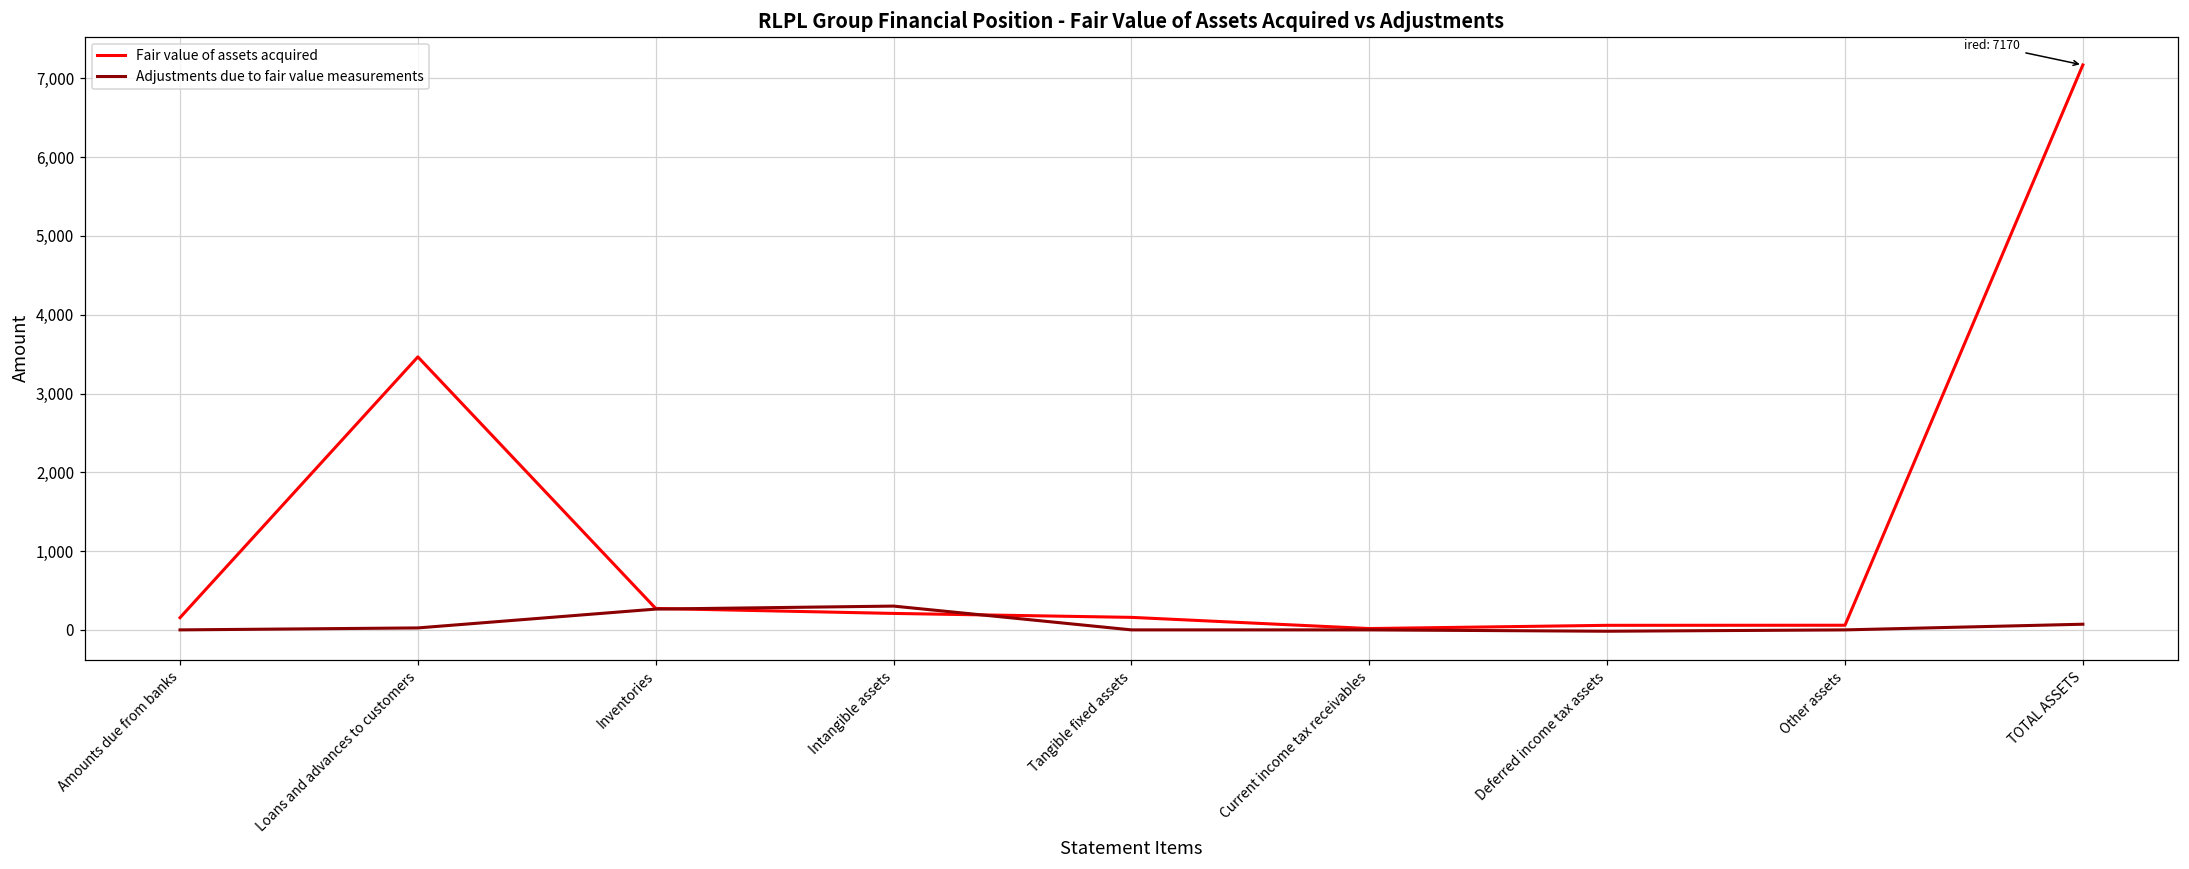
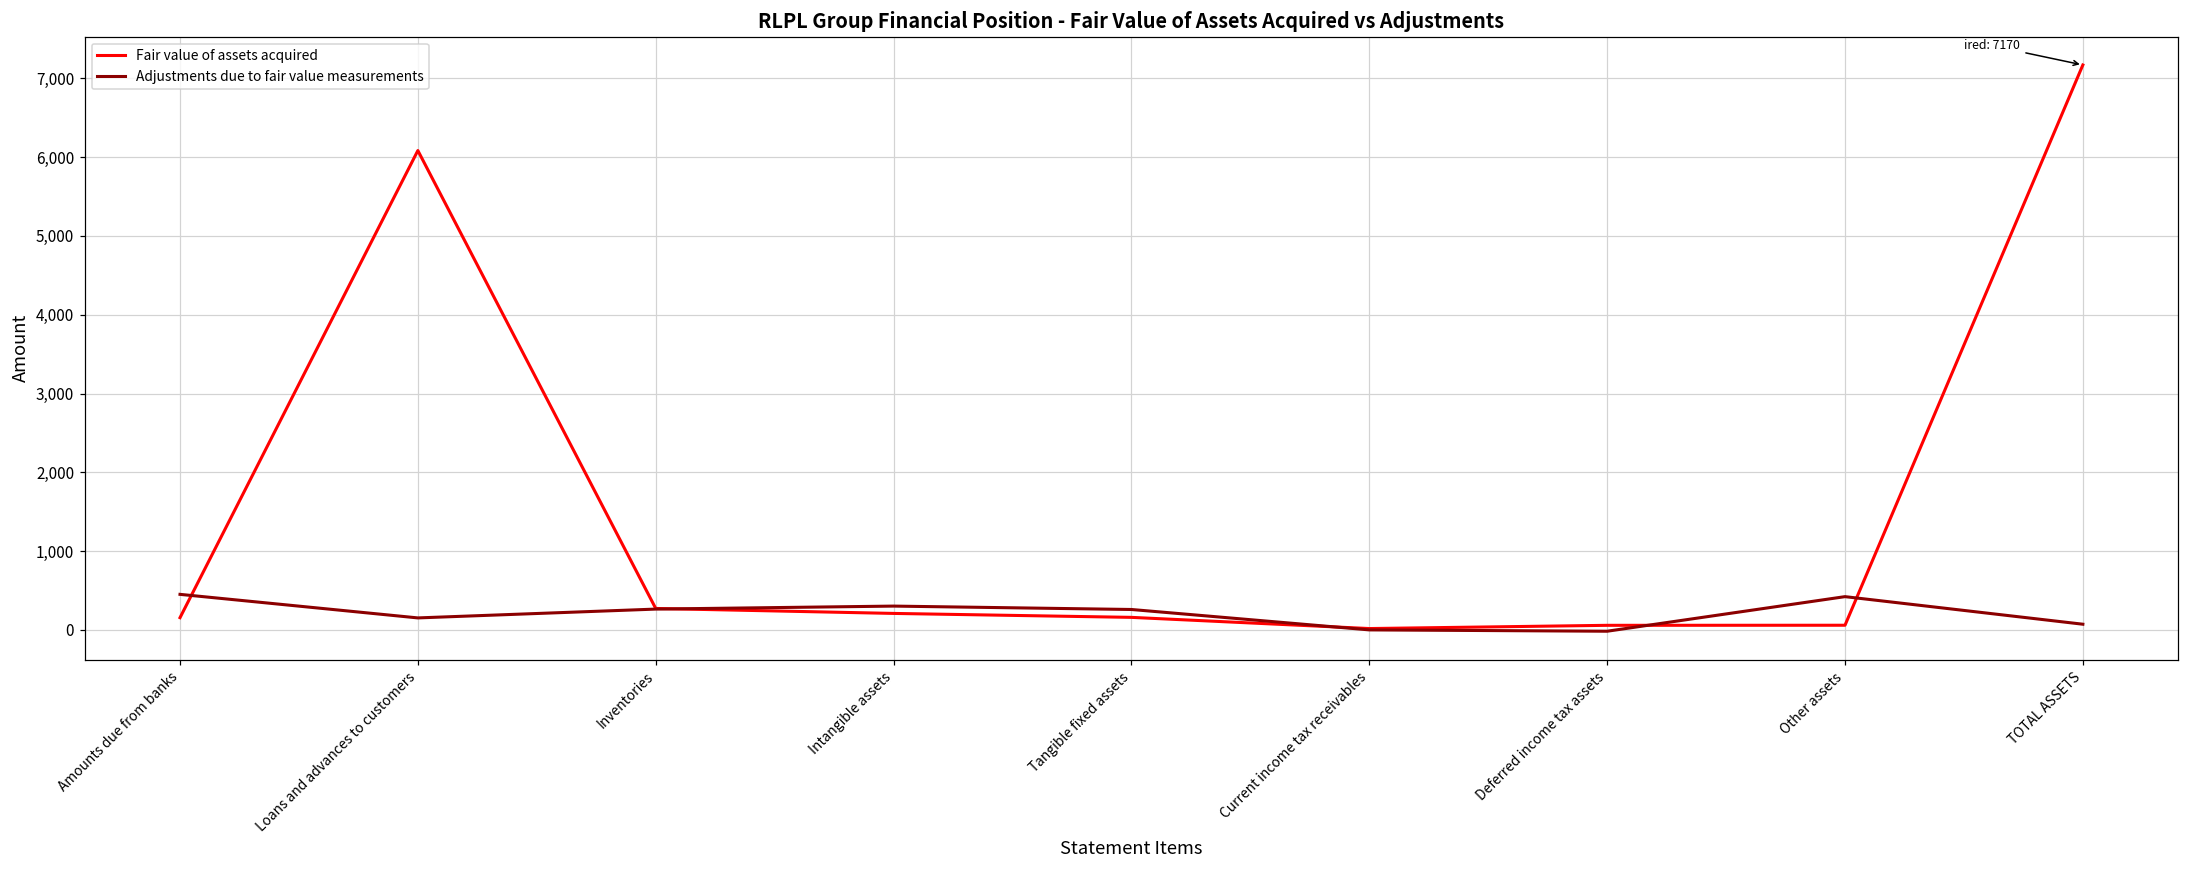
  {
    "Fair value of assets acquired": {
      "Amounts due from banks": "200",
-     "Loans and advances to customers": "3,500",
+     "Loans and advances to customers": "6,100",
      "Intangible assets": "200",
      "Tangible fixed assets": "200",
      "Deferred income tax assets": "100",
      "Other assets": "100"
    },
    "Adjustments due to fair value measurements": {
-     "Amounts due from banks": "0",
-     "Loans and advances to customers": "0",
+     "Amounts due from banks": "500",
+     "Loans and advances to customers": "200",
      "Intangible assets": "300",
-     "Tangible fixed assets": "0",
+     "Tangible fixed assets": "300",
      "Deferred income tax assets": "0",
-     "Other assets": "0",
+     "Other assets": "400",
      "TOTAL ASSETS": "100"
    }
  }
